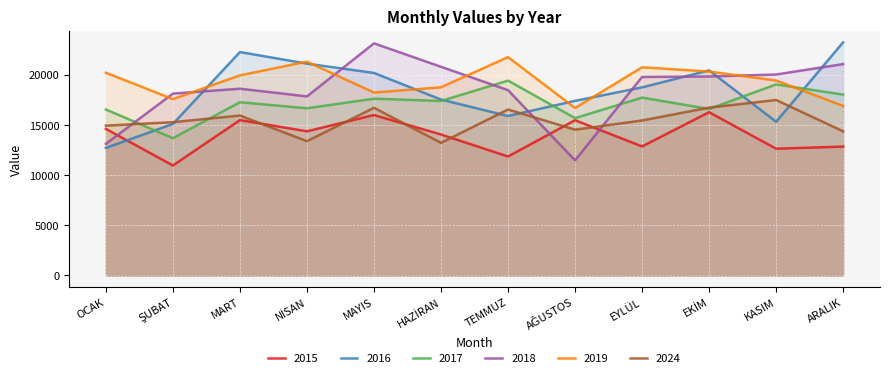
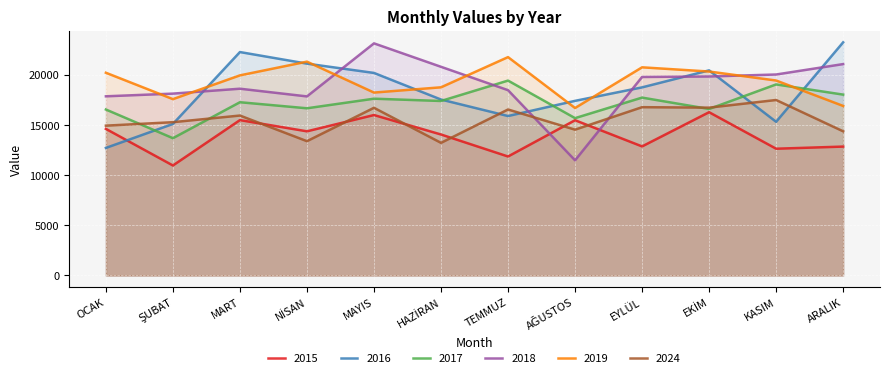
  {
    "2015": {
      "OCAK": 14600,
      "ŞUBAT": 11000,
      "MART": 15500,
      "NİSAN": 14400,
      "MAYIS": 16000,
      "HAZİRAN": 14000,
      "TEMMUZ": 11900,
      "EYLÜL": 12900,
      "EKİM": 16300,
      "KASIM": 12600,
      "ARALIK": 12800
    },
    "2016": {
      "OCAK": 12700,
      "MART": 22300,
      "MAYIS": 20200,
      "TEMMUZ": 15900,
      "AĞUSTOS": 17400,
      "EYLÜL": 18700,
      "KASIM": 15300,
      "ARALIK": 23200
    },
    "2017": {
      "OCAK": 16500,
      "ŞUBAT": 13700,
      "MART": 17300,
      "NİSAN": 16700,
      "MAYIS": 17600,
      "TEMMUZ": 19400,
      "EYLÜL": 17700,
      "KASIM": 19000,
      "ARALIK": 18000
    },
    "2018": {
-     "OCAK": 13100,
+     "OCAK": 17800,
      "ŞUBAT": 18100,
      "MART": 18600,
      "NİSAN": 17800,
      "MAYIS": 23100,
      "HAZİRAN": 20800,
      "TEMMUZ": 18500,
      "AĞUSTOS": 11500,
      "EYLÜL": 19800,
      "EKİM": 19800,
      "KASIM": 20000,
      "ARALIK": 21100
    },
    "2019": {
      "OCAK": 20200,
      "ŞUBAT": 17600,
      "MART": 19900,
      "MAYIS": 18200,
      "HAZİRAN": 18700,
      "TEMMUZ": 21800,
      "AĞUSTOS": 16700,
      "EYLÜL": 20700,
      "KASIM": 19400,
      "ARALIK": 16900
    },
    "2024": {
      "OCAK": 14900,
      "MART": 15900,
      "NİSAN": 13400,
      "MAYIS": 16700,
      "HAZİRAN": 13200,
      "TEMMUZ": 16500,
      "AĞUSTOS": 14500,
-     "EYLÜL": 15400,
+     "EYLÜL": 16800,
      "KASIM": 17500,
      "ARALIK": 14400
    }
  }
